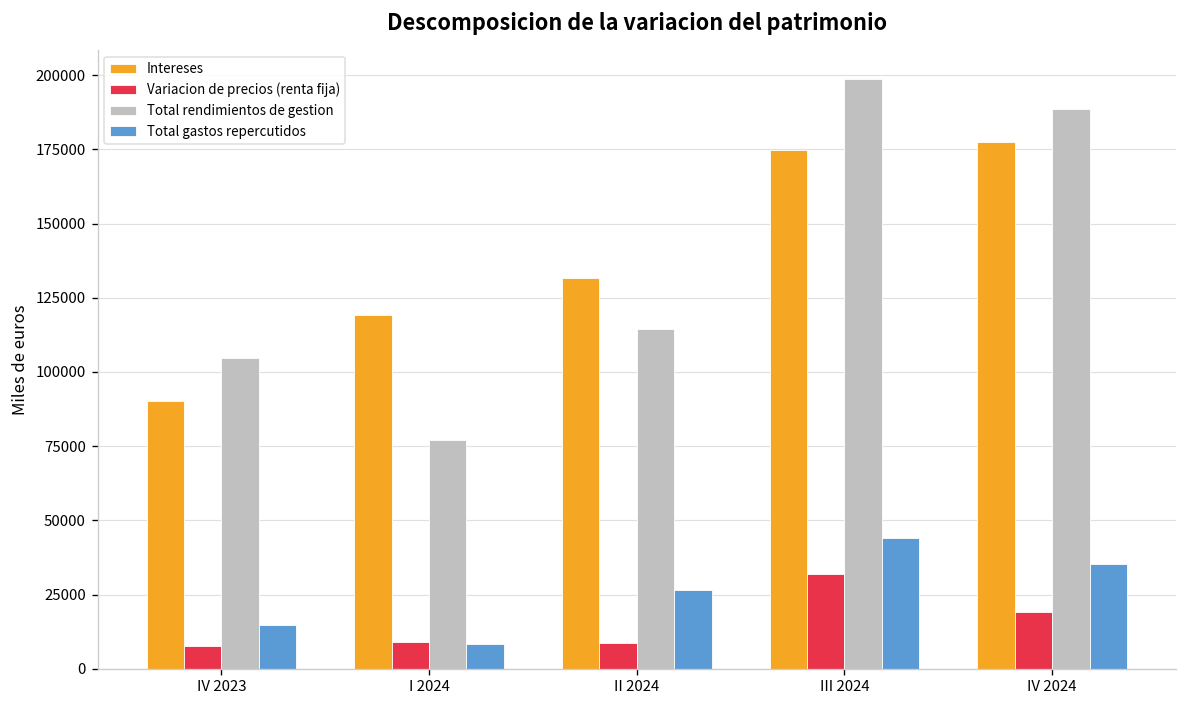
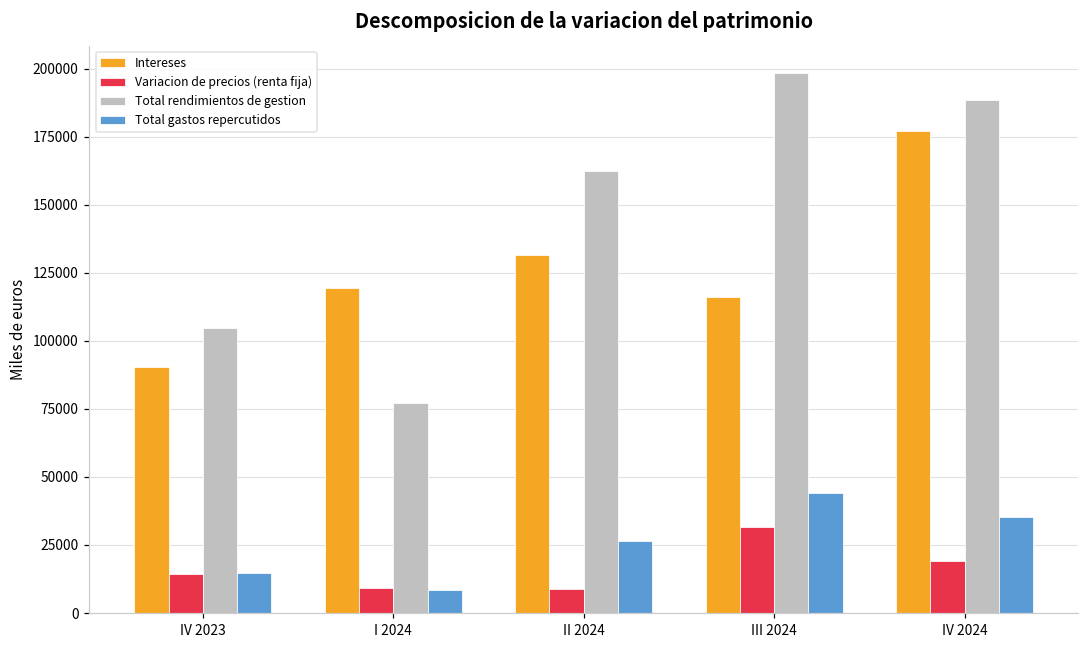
  {
    "Intereses": {
      "IV 2023": 90000,
      "I 2024": 119000,
      "II 2024": 132000,
-     "III 2024": 175000,
+     "III 2024": 116000,
      "IV 2024": 177000
    },
    "Variacion de precios (renta fija)": {
-     "IV 2023": 8000,
+     "IV 2023": 14000,
      "I 2024": 9000,
      "II 2024": 9000,
      "III 2024": 32000,
      "IV 2024": 19000
    },
    "Total rendimientos de gestion": {
      "IV 2023": 105000,
      "I 2024": 77000,
-     "II 2024": 114000,
+     "II 2024": 163000,
      "III 2024": 199000,
      "IV 2024": 189000
    },
    "Total gastos repercutidos": {
      "IV 2023": 15000,
      "I 2024": 8000,
      "II 2024": 26000,
      "III 2024": 44000,
      "IV 2024": 35000
    }
  }
